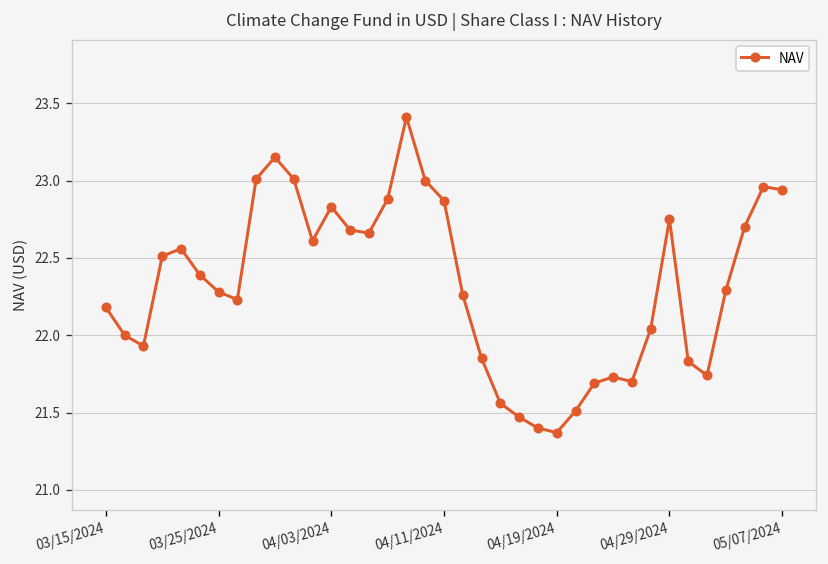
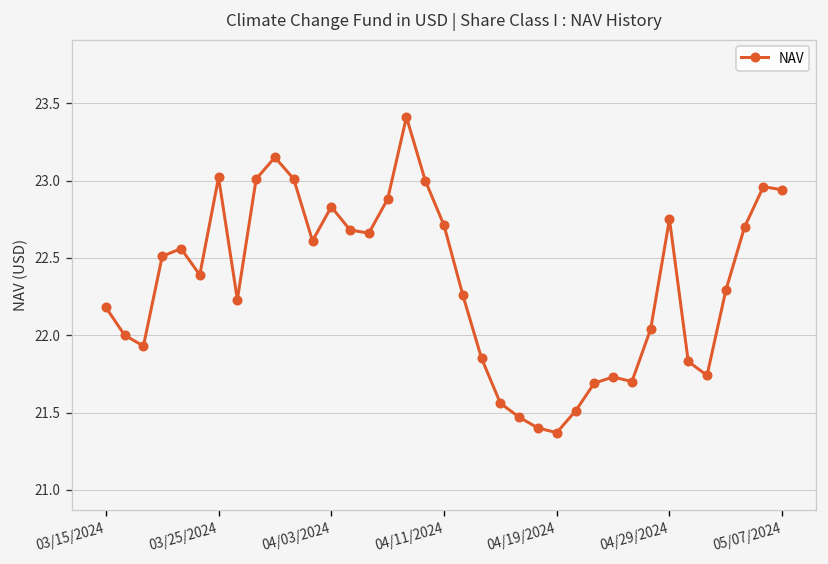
  {
    "03/15/2024": 22.18,
-   "03/25/2024": 22.28,
+   "03/25/2024": 23.02,
    "04/03/2024": 22.83,
-   "04/11/2024": 22.87,
+   "04/11/2024": 22.71,
    "04/19/2024": 21.37,
    "04/29/2024": 22.75,
    "05/07/2024": 22.94
  }
